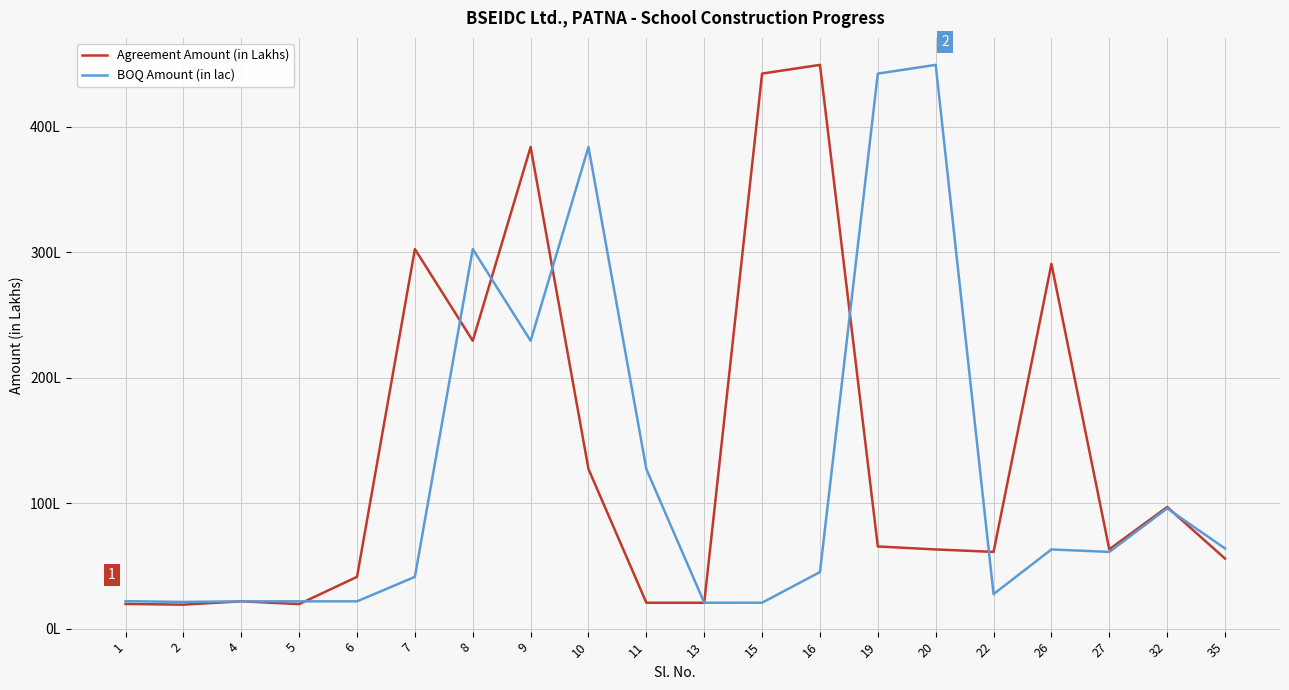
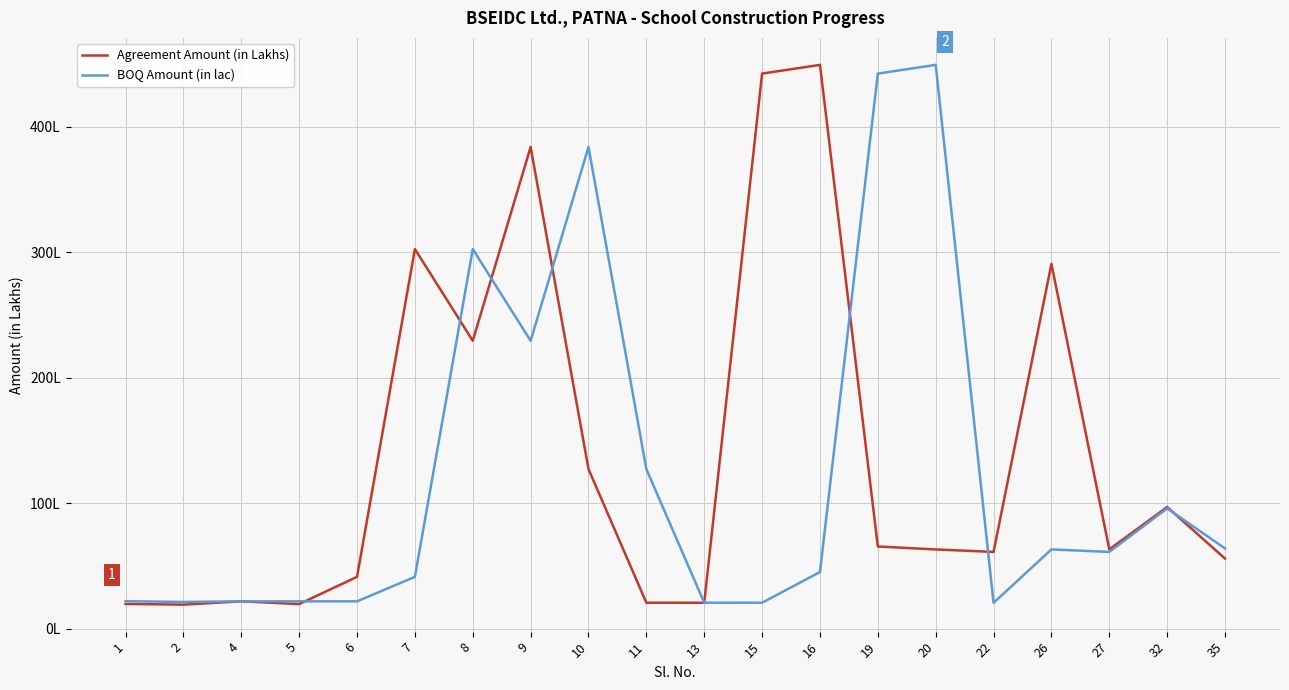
  {
    "Agreement Amount (in Lakhs)": {
      "1": "20L",
      "2": "19L",
      "5": "20L",
      "6": "41L",
      "7": "302L",
      "8": "229L",
      "9": "384L",
      "10": "127L",
      "11": "21L",
      "15": "442L",
      "16": "449L",
      "19": "66L",
      "20": "63L",
      "22": "61L",
      "26": "291L",
      "35": "56L"
    },
    "BOQ Amount (in lac)": {
      "2": "21L",
      "5": "22L",
      "6": "22L",
      "7": "41L",
      "8": "302L",
      "9": "229L",
      "10": "384L",
      "11": "127L",
      "15": "21L",
      "16": "45L",
      "19": "442L",
-     "22": "28L",
+     "22": "21L",
      "26": "63L",
      "35": "64L"
    }
  }
